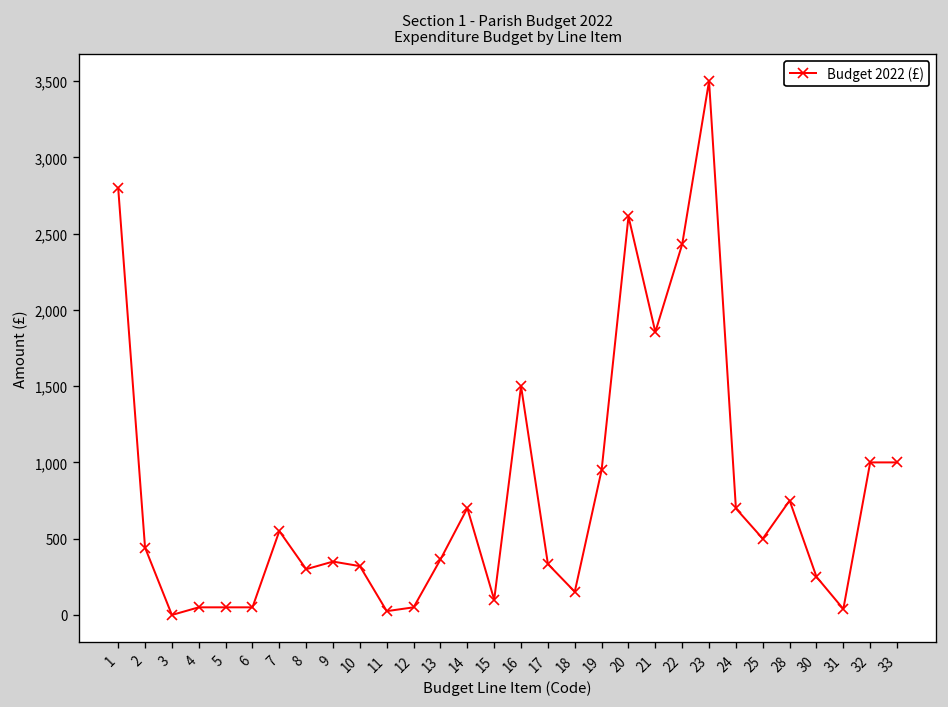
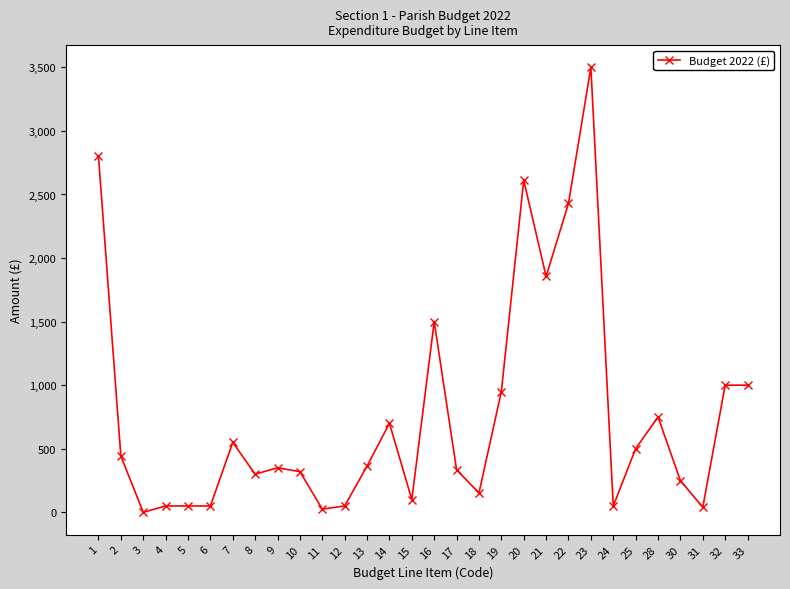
  {
    "1": "2,800",
    "2": "440",
    "3": "0",
    "4": "50",
    "5": "50",
    "6": "50",
    "7": "550",
    "8": "300",
    "9": "350",
    "10": "320",
    "11": "30",
    "12": "50",
    "13": "360",
    "14": "700",
    "15": "100",
    "16": "1,500",
    "17": "330",
    "18": "150",
    "19": "950",
    "20": "2,610",
    "21": "1,860",
    "22": "2,430",
    "23": "3,500",
-   "24": "700",
+   "24": "50",
    "25": "500",
    "28": "750",
    "30": "250",
    "31": "40",
    "32": "1,000",
    "33": "1,000"
  }
